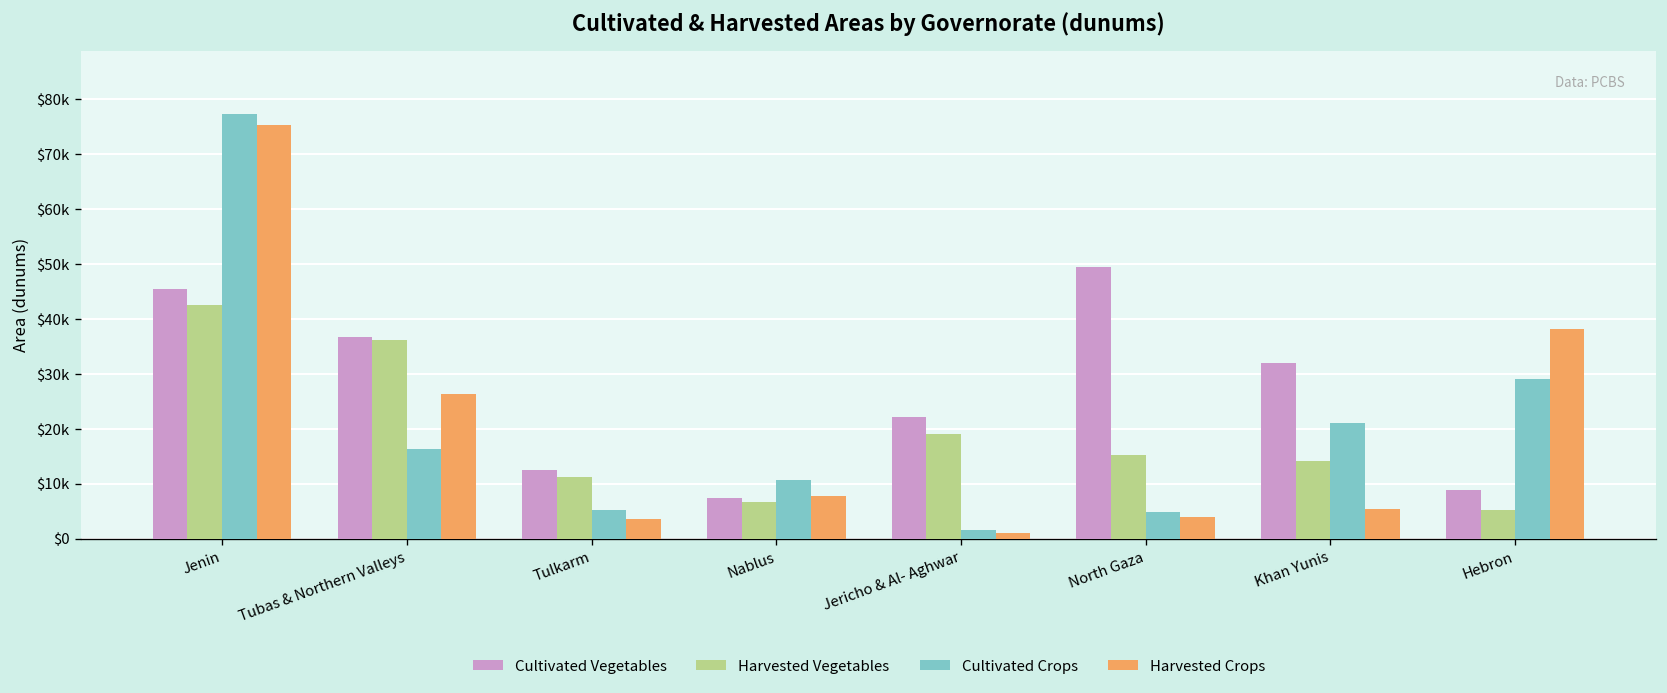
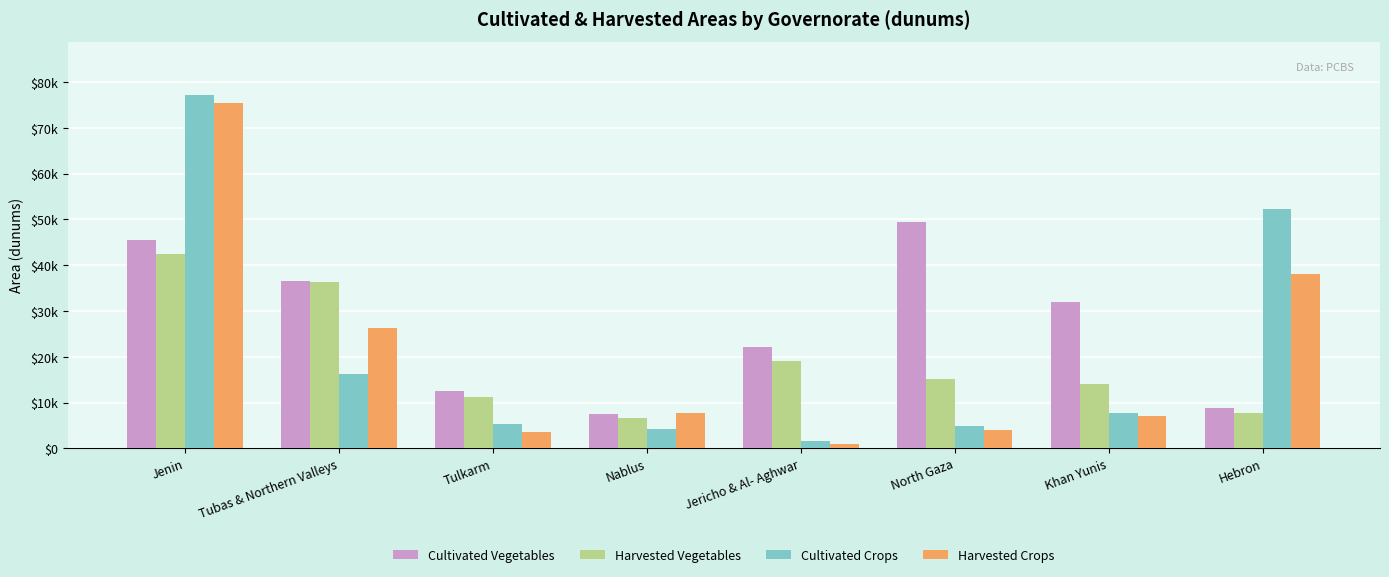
  {
    "Cultivated Vegetables": {
      "Jenin": "$45000",
      "Tubas & Northern Valleys": "$37000",
      "Tulkarm": "$12000",
      "Nablus": "$7000",
      "Jericho & Al- Aghwar": "$22000",
      "North Gaza": "$49000",
      "Khan Yunis": "$32000",
      "Hebron": "$9000"
    },
    "Harvested Vegetables": {
      "Jenin": "$42000",
      "Tubas & Northern Valleys": "$36000",
      "Tulkarm": "$11000",
      "Nablus": "$7000",
      "Jericho & Al- Aghwar": "$19000",
      "North Gaza": "$15000",
      "Khan Yunis": "$14000",
-     "Hebron": "$5000"
+     "Hebron": "$8000"
    },
    "Cultivated Crops": {
      "Jenin": "$77000",
      "Tubas & Northern Valleys": "$16000",
      "Tulkarm": "$5000",
-     "Nablus": "$11000",
+     "Nablus": "$4000",
      "Jericho & Al- Aghwar": "$2000",
      "North Gaza": "$5000",
-     "Khan Yunis": "$21000",
-     "Hebron": "$29000"
+     "Khan Yunis": "$8000",
+     "Hebron": "$52000"
    },
    "Harvested Crops": {
      "Jenin": "$75000",
      "Tubas & Northern Valleys": "$26000",
      "Tulkarm": "$4000",
      "Nablus": "$8000",
      "Jericho & Al- Aghwar": "$1000",
      "North Gaza": "$4000",
-     "Khan Yunis": "$5000",
+     "Khan Yunis": "$7000",
      "Hebron": "$38000"
    }
  }
